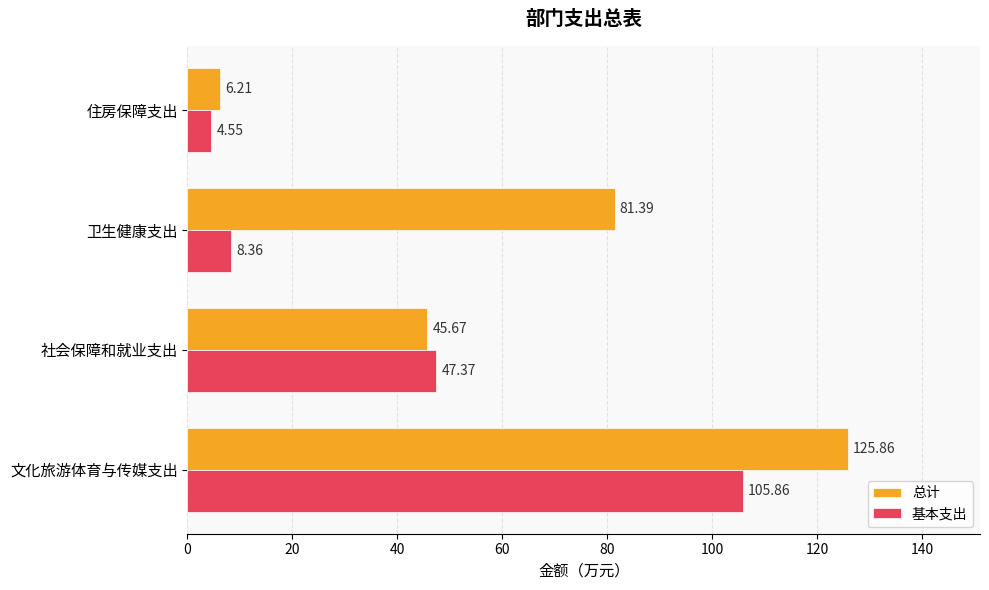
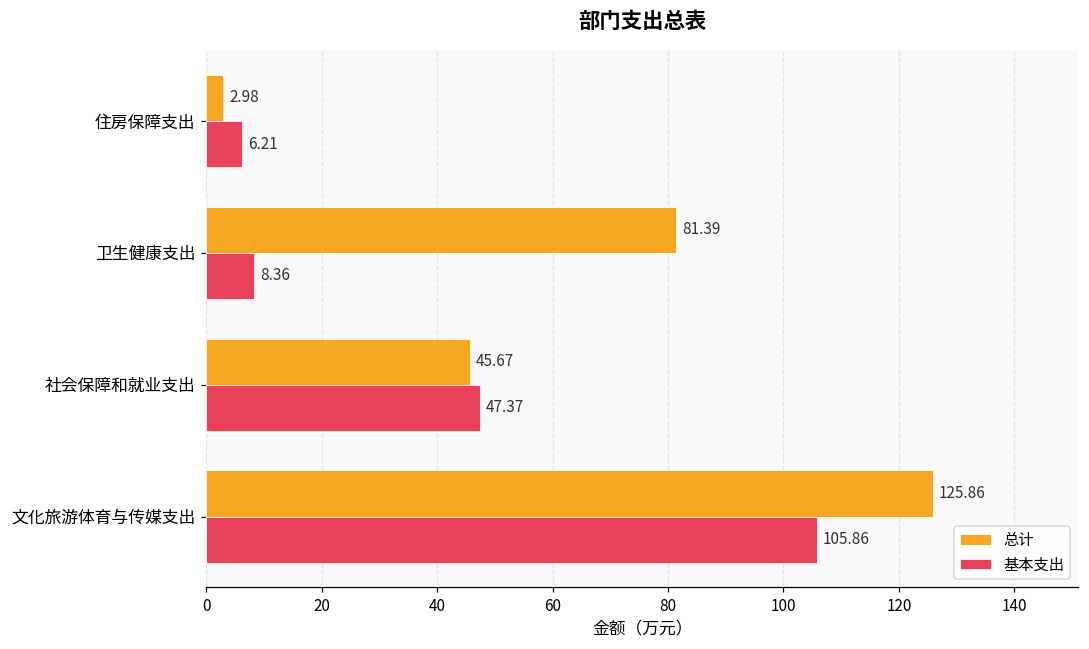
  {
    "总计": {
-     "住房保障支出": 6.21,
+     "住房保障支出": 2.98,
      "卫生健康支出": 81.39,
      "社会保障和就业支出": 45.67,
      "文化旅游体育与传媒支出": 125.86
    },
    "基本支出": {
-     "住房保障支出": 4.55,
+     "住房保障支出": 6.21,
      "卫生健康支出": 8.36,
      "社会保障和就业支出": 47.37,
      "文化旅游体育与传媒支出": 105.86
    }
  }
